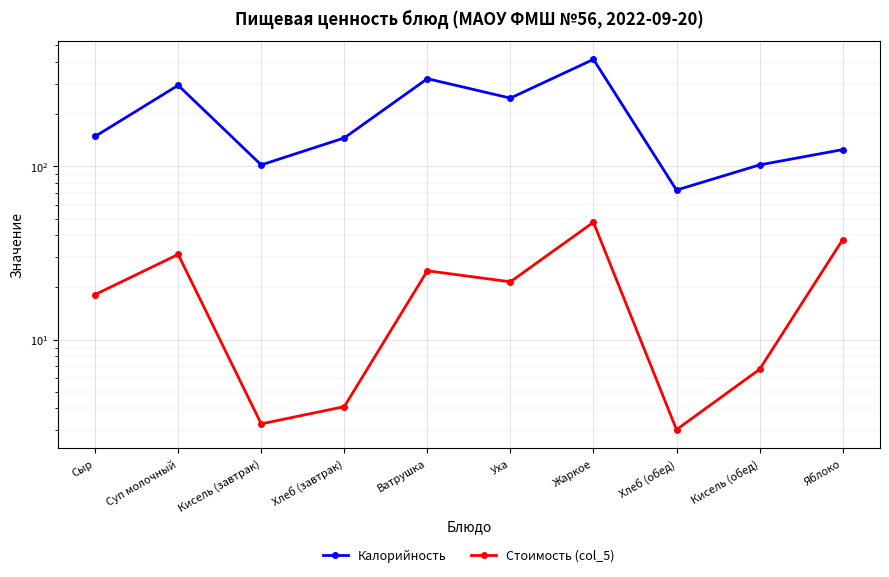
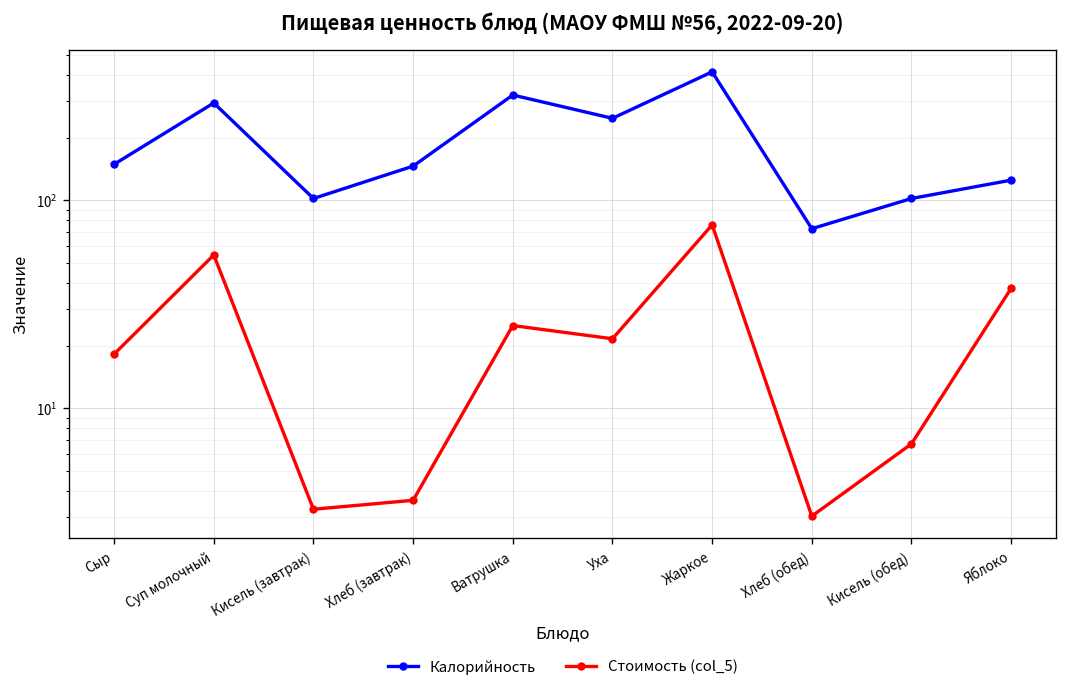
  {
    "Калорийность": {
      "Сыр": 150,
      "Суп молочный": 290,
      "Кисель (завтрак)": 100,
      "Хлеб (завтрак)": 150,
      "Ватрушка": 320,
      "Уха": 250,
      "Жаркое": 420,
      "Хлеб (обед)": 73,
      "Кисель (обед)": 100,
      "Яблоко": 130
    },
    "Стоимость (col_5)": {
      "Сыр": 18,
-     "Суп молочный": 31,
+     "Суп молочный": 55,
      "Кисель (завтрак)": 3.3,
-     "Хлеб (завтрак)": 4.1,
+     "Хлеб (завтрак)": 3.6,
      "Ватрушка": 25,
      "Уха": 22,
-     "Жаркое": 48,
+     "Жаркое": 80,
      "Хлеб (обед)": 3.0,
      "Кисель (обед)": 6.7,
      "Яблоко": 38
    }
  }
